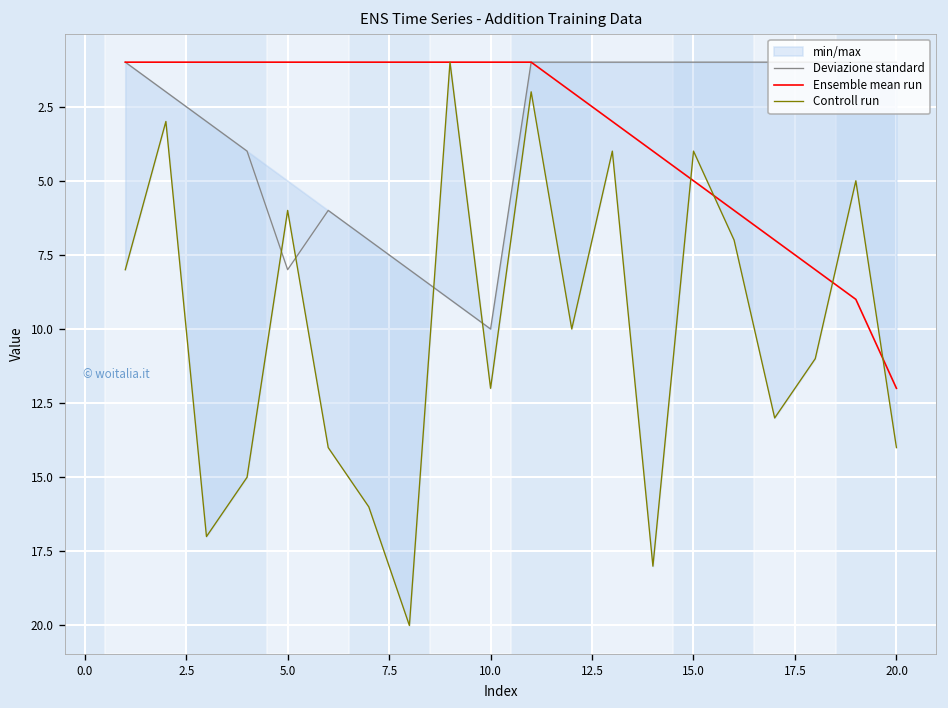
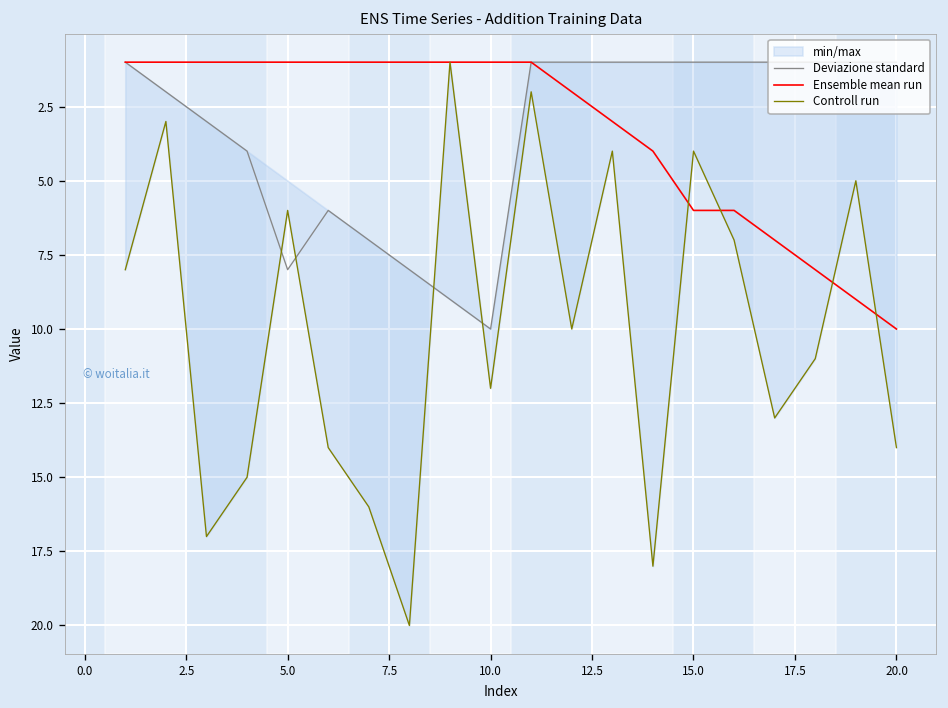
  {
    "Deviazione standard": {
      "5.0": 8,
      "10.0": 10,
      "15.0": 1
    },
    "Ensemble mean run": {
      "5.0": 1,
      "10.0": 1,
-     "15.0": 5,
-     "20.0": 12
+     "15.0": 6,
+     "20.0": 10
    }
  }
